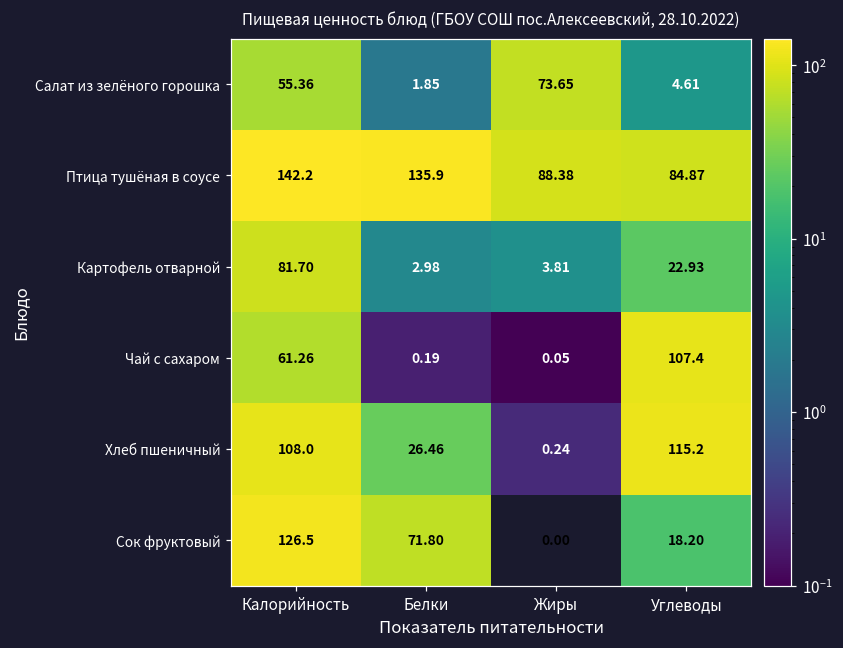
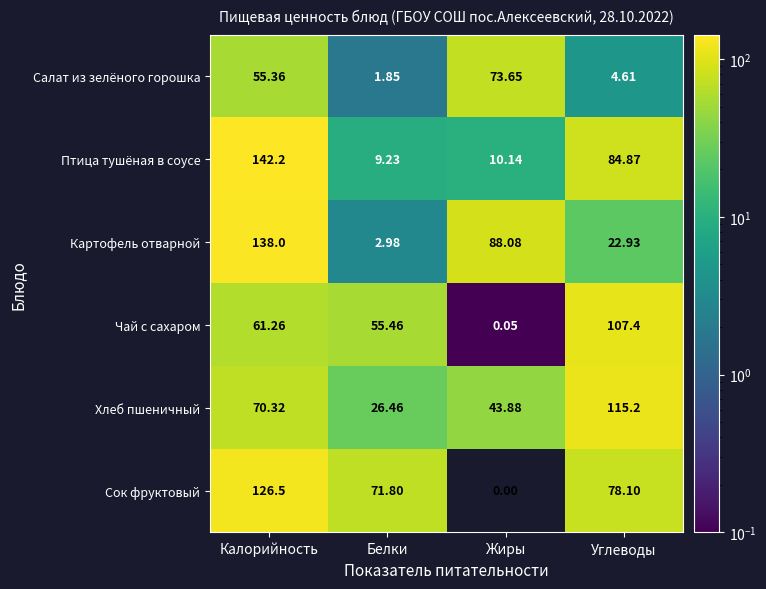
  {
    "Салат из зелёного горошка": {
      "Калорийность": 55.36,
      "Белки": 1.85,
      "Жиры": 73.65,
      "Углеводы": 4.61
    },
    "Птица тушёная в соусе": {
      "Калорийность": 142.2,
-     "Белки": 135.9,
-     "Жиры": 88.38,
+     "Белки": 9.23,
+     "Жиры": 10.14,
      "Углеводы": 84.87
    },
    "Картофель отварной": {
-     "Калорийность": 81.70,
+     "Калорийность": 138.0,
      "Белки": 2.98,
-     "Жиры": 3.81,
+     "Жиры": 88.08,
      "Углеводы": 22.93
    },
    "Чай с сахаром": {
      "Калорийность": 61.26,
-     "Белки": 0.19,
+     "Белки": 55.46,
      "Жиры": 0.05,
      "Углеводы": 107.4
    },
    "Хлеб пшеничный": {
-     "Калорийность": 108.0,
+     "Калорийность": 70.32,
      "Белки": 26.46,
-     "Жиры": 0.24,
+     "Жиры": 43.88,
      "Углеводы": 115.2
    },
    "Сок фруктовый": {
      "Калорийность": 126.5,
      "Белки": 71.80,
-     "Углеводы": 18.20
+     "Углеводы": 78.10
    }
  }
